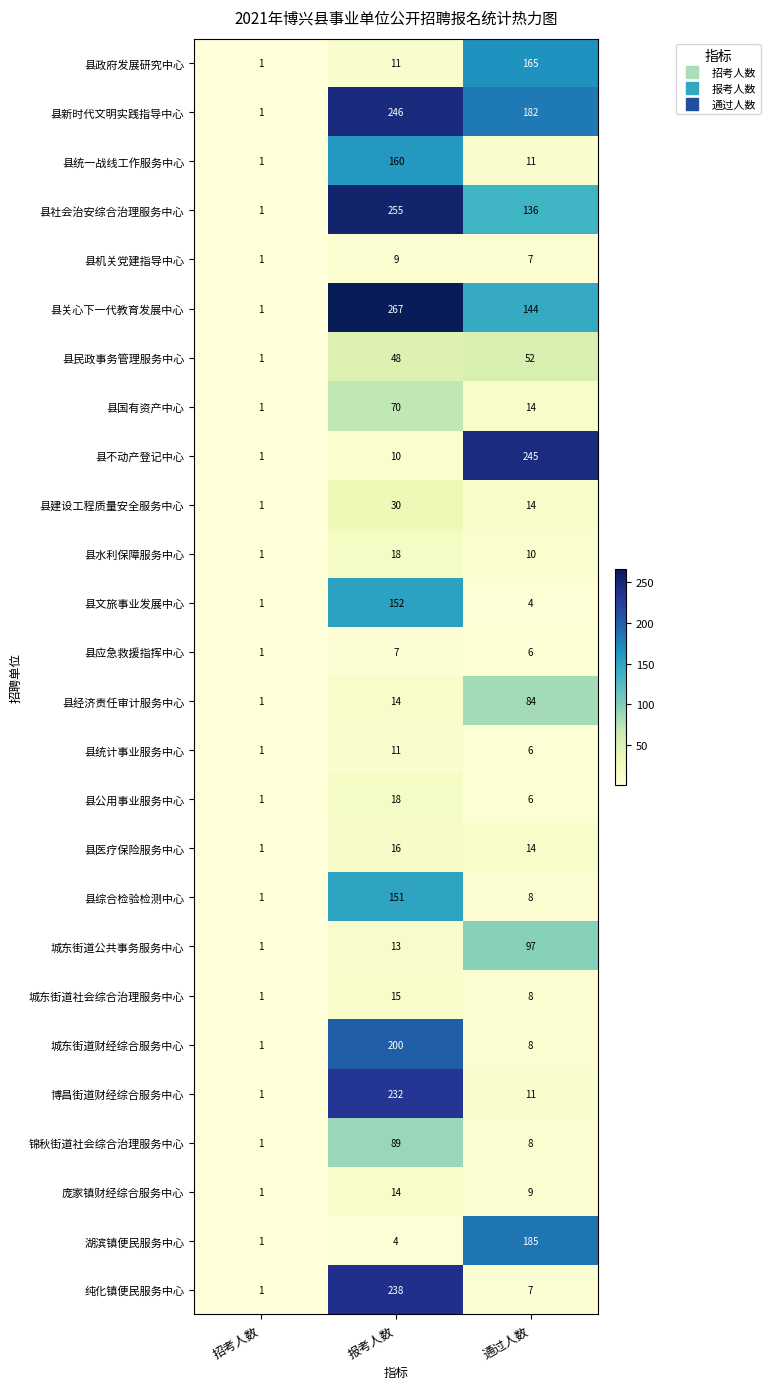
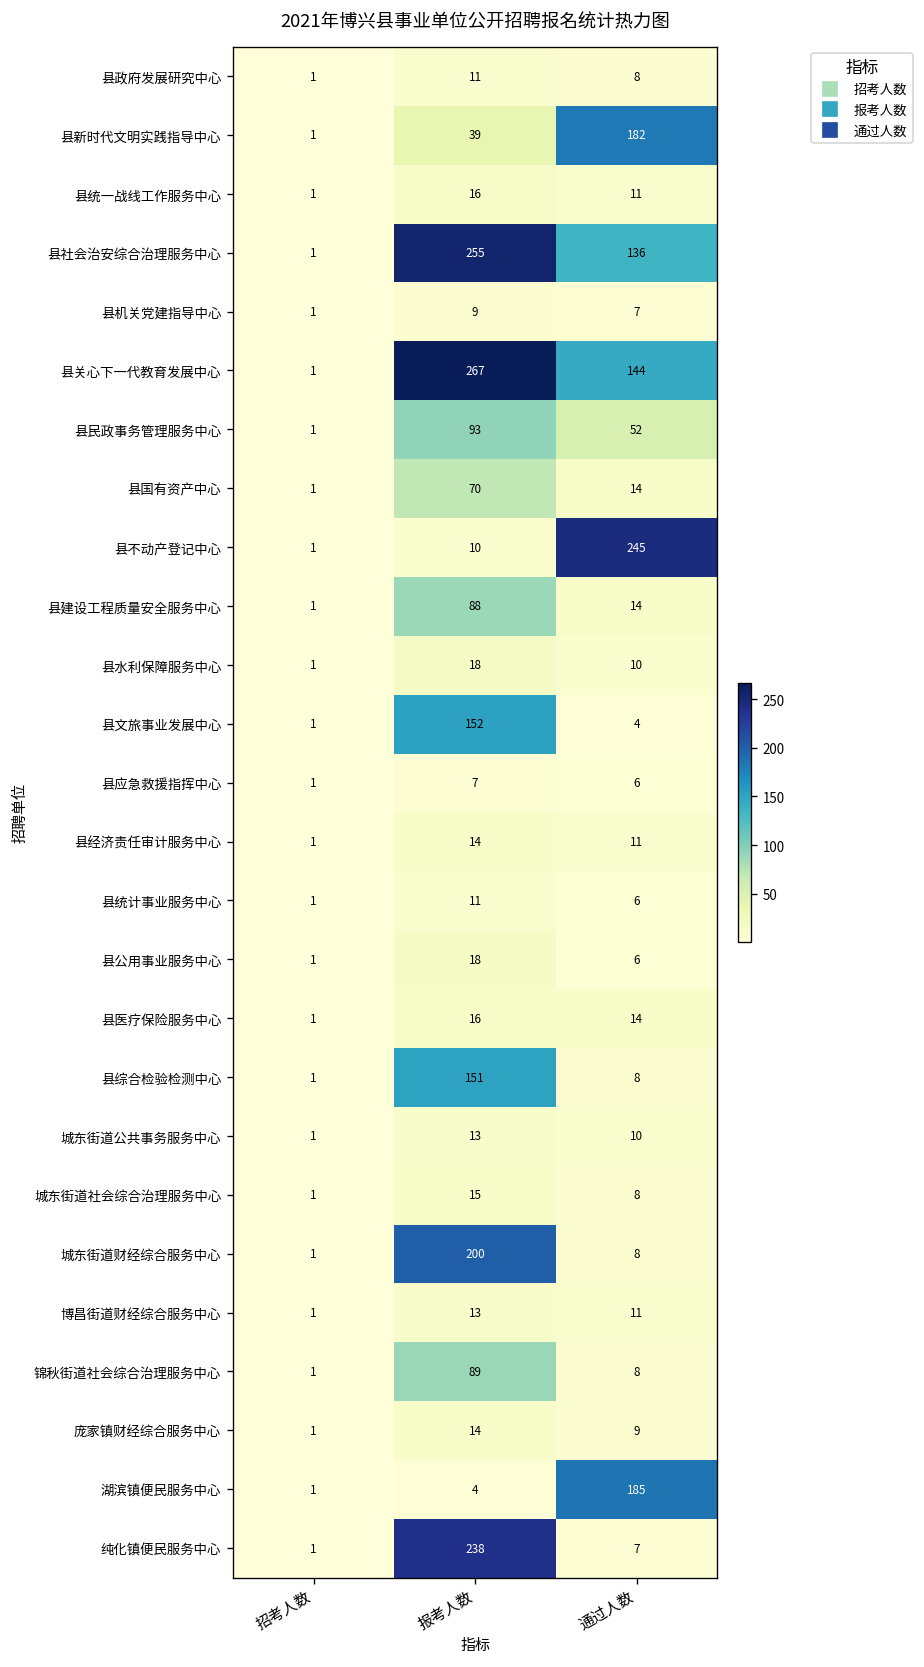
  {
    "县政府发展研究中心": {
      "招考人数": 1,
      "报考人数": 11,
-     "通过人数": 165
+     "通过人数": 8
    },
    "县新时代文明实践指导中心": {
      "招考人数": 1,
-     "报考人数": 246,
+     "报考人数": 39,
      "通过人数": 182
    },
    "县统一战线工作服务中心": {
      "招考人数": 1,
-     "报考人数": 160,
+     "报考人数": 16,
      "通过人数": 11
    },
    "县社会治安综合治理服务中心": {
      "招考人数": 1,
      "报考人数": 255,
      "通过人数": 136
    },
    "县机关党建指导中心": {
      "招考人数": 1,
      "报考人数": 9,
      "通过人数": 7
    },
    "县关心下一代教育发展中心": {
      "招考人数": 1,
      "报考人数": 267,
      "通过人数": 144
    },
    "县民政事务管理服务中心": {
      "招考人数": 1,
-     "报考人数": 48,
+     "报考人数": 93,
      "通过人数": 52
    },
    "县国有资产中心": {
      "招考人数": 1,
      "报考人数": 70,
      "通过人数": 14
    },
    "县不动产登记中心": {
      "招考人数": 1,
      "报考人数": 10,
      "通过人数": 245
    },
    "县建设工程质量安全服务中心": {
      "招考人数": 1,
-     "报考人数": 30,
+     "报考人数": 88,
      "通过人数": 14
    },
    "县水利保障服务中心": {
      "招考人数": 1,
      "报考人数": 18,
      "通过人数": 10
    },
    "县文旅事业发展中心": {
      "招考人数": 1,
      "报考人数": 152,
      "通过人数": 4
    },
    "县应急救援指挥中心": {
      "招考人数": 1,
      "报考人数": 7,
      "通过人数": 6
    },
    "县经济责任审计服务中心": {
      "招考人数": 1,
      "报考人数": 14,
-     "通过人数": 84
+     "通过人数": 11
    },
    "县统计事业服务中心": {
      "招考人数": 1,
      "报考人数": 11,
      "通过人数": 6
    },
    "县公用事业服务中心": {
      "招考人数": 1,
      "报考人数": 18,
      "通过人数": 6
    },
    "县医疗保险服务中心": {
      "招考人数": 1,
      "报考人数": 16,
      "通过人数": 14
    },
    "县综合检验检测中心": {
      "招考人数": 1,
      "报考人数": 151,
      "通过人数": 8
    },
    "城东街道公共事务服务中心": {
      "招考人数": 1,
      "报考人数": 13,
-     "通过人数": 97
+     "通过人数": 10
    },
    "城东街道社会综合治理服务中心": {
      "招考人数": 1,
      "报考人数": 15,
      "通过人数": 8
    },
    "城东街道财经综合服务中心": {
      "招考人数": 1,
      "报考人数": 200,
      "通过人数": 8
    },
    "博昌街道财经综合服务中心": {
      "招考人数": 1,
-     "报考人数": 232,
+     "报考人数": 13,
      "通过人数": 11
    },
    "锦秋街道社会综合治理服务中心": {
      "招考人数": 1,
      "报考人数": 89,
      "通过人数": 8
    },
    "庞家镇财经综合服务中心": {
      "招考人数": 1,
      "报考人数": 14,
      "通过人数": 9
    },
    "湖滨镇便民服务中心": {
      "招考人数": 1,
      "报考人数": 4,
      "通过人数": 185
    },
    "纯化镇便民服务中心": {
      "招考人数": 1,
      "报考人数": 238,
      "通过人数": 7
    }
  }
